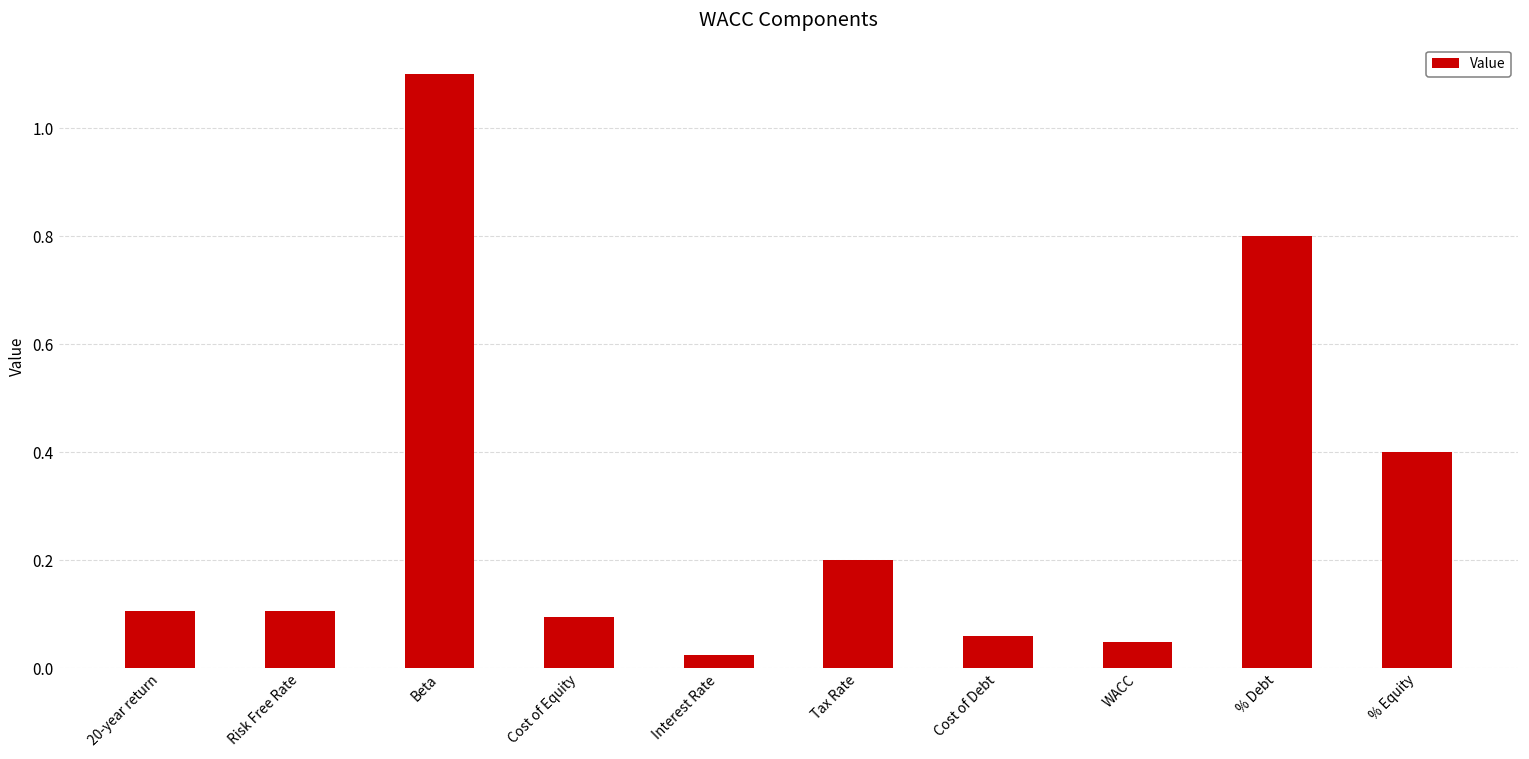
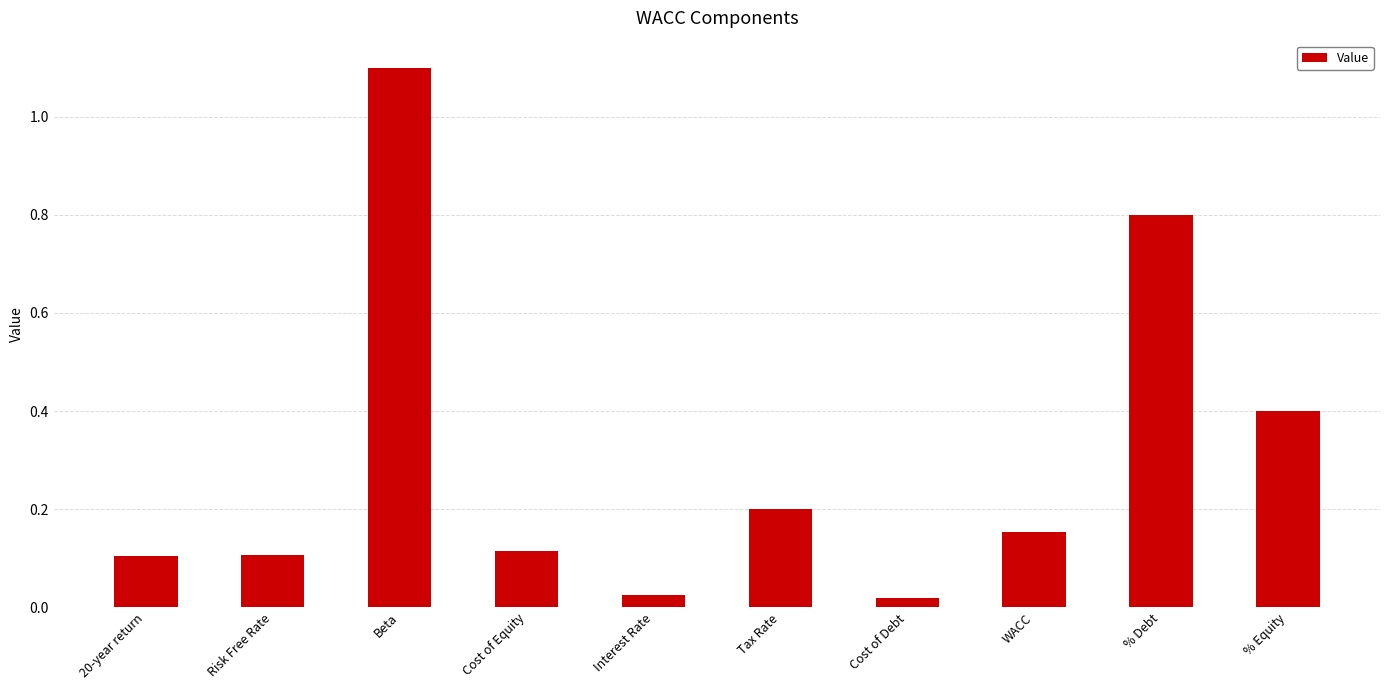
  {
    "20-year return": 0.11,
    "Risk Free Rate": 0.11,
    "Beta": 1.10,
-   "Cost of Equity": 0.09,
+   "Cost of Equity": 0.11,
    "Interest Rate": 0.03,
    "Tax Rate": 0.20,
-   "Cost of Debt": 0.06,
-   "WACC": 0.05,
+   "Cost of Debt": 0.02,
+   "WACC": 0.15,
    "% Debt": 0.80,
    "% Equity": 0.40
  }
